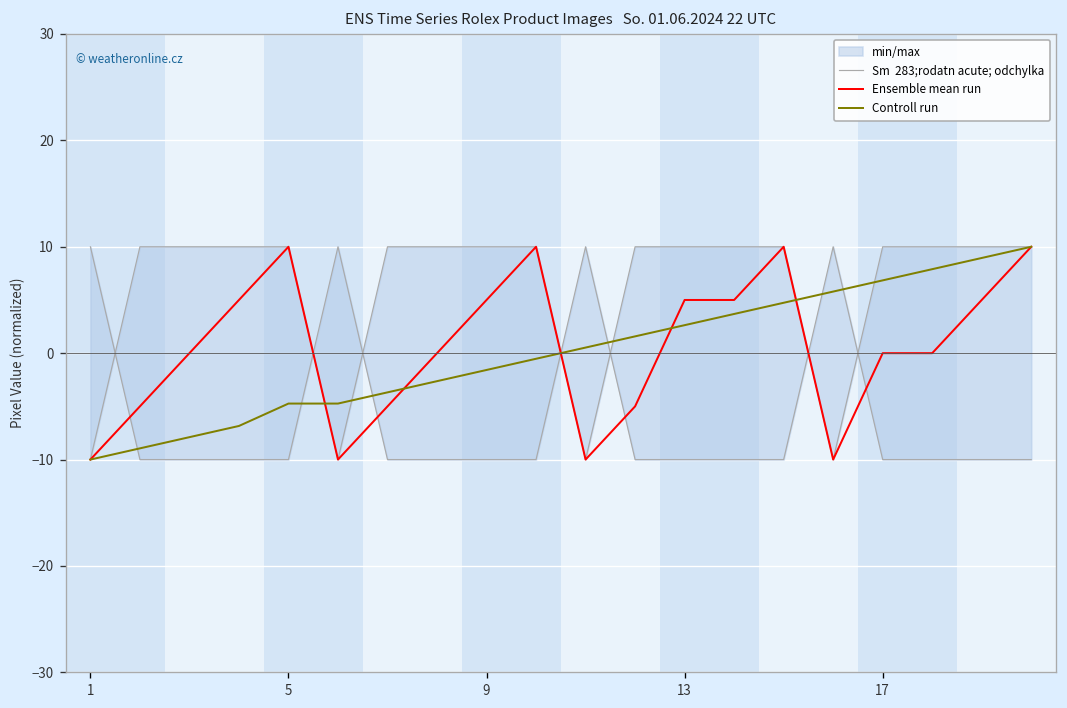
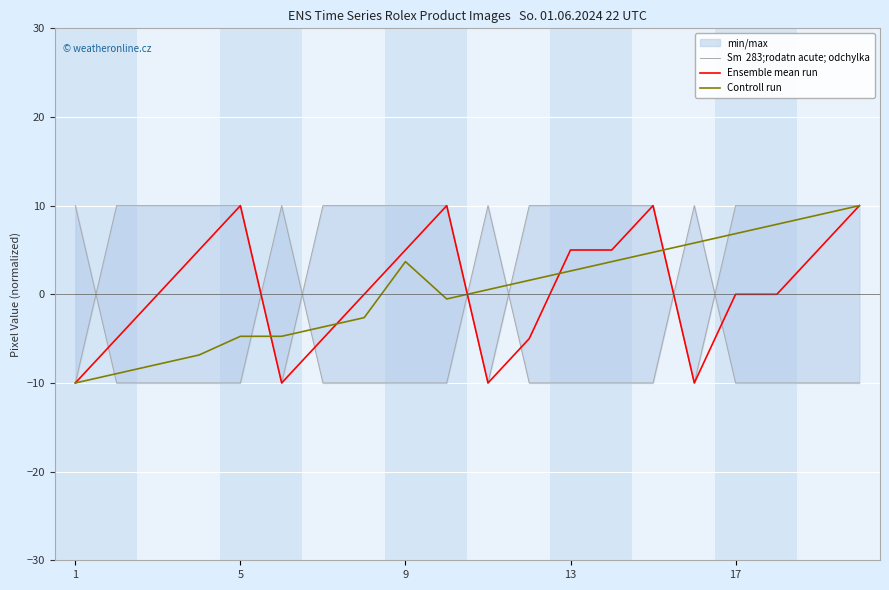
  {
    "Ensemble mean run": {
      "9": 5,
      "13": 5,
      "17": 0
    },
    "Controll run": {
      "5": -5,
-     "9": -2,
+     "9": 4,
      "13": 3,
      "17": 7
    }
  }
